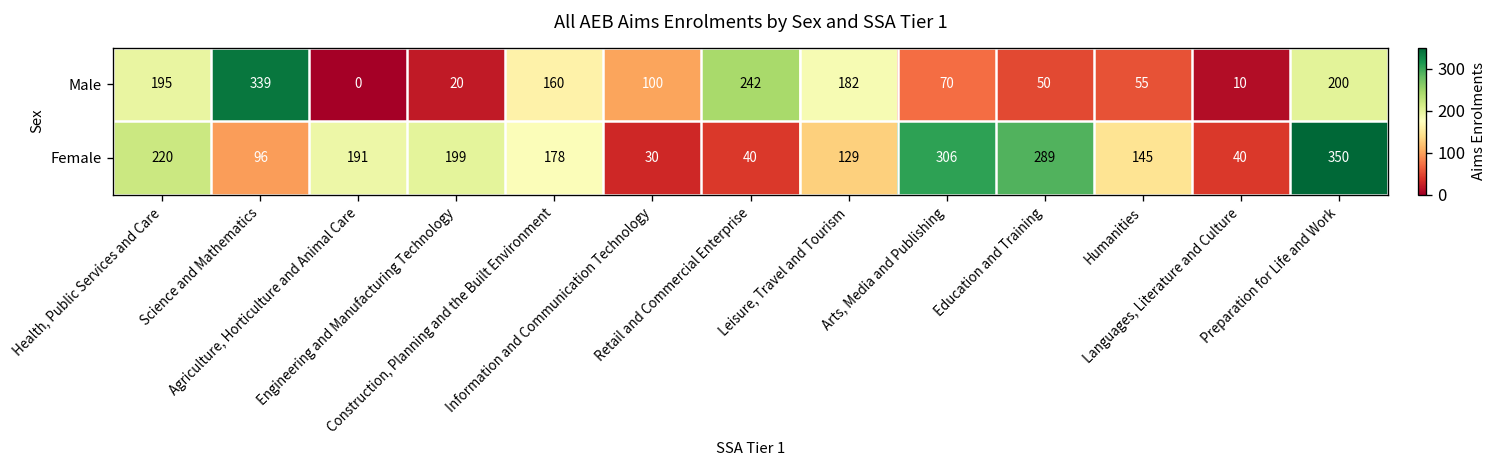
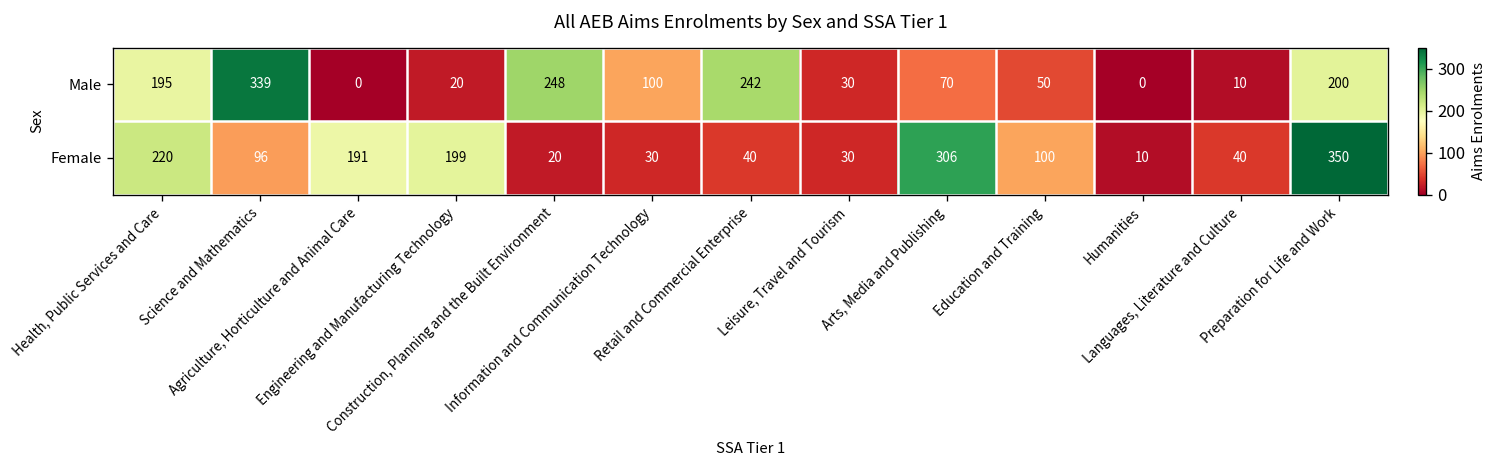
  {
    "Male": {
      "Health, Public Services and Care": 195,
      "Science and Mathematics": 339,
      "Agriculture, Horticulture and Animal Care": 0,
      "Engineering and Manufacturing Technology": 20,
-     "Construction, Planning and the Built Environment": 160,
+     "Construction, Planning and the Built Environment": 248,
      "Information and Communication Technology": 100,
      "Retail and Commercial Enterprise": 242,
-     "Leisure, Travel and Tourism": 182,
+     "Leisure, Travel and Tourism": 30,
      "Arts, Media and Publishing": 70,
      "Education and Training": 50,
-     "Humanities": 55,
+     "Humanities": 0,
      "Languages, Literature and Culture": 10,
      "Preparation for Life and Work": 200
    },
    "Female": {
      "Health, Public Services and Care": 220,
      "Science and Mathematics": 96,
      "Agriculture, Horticulture and Animal Care": 191,
      "Engineering and Manufacturing Technology": 199,
-     "Construction, Planning and the Built Environment": 178,
+     "Construction, Planning and the Built Environment": 20,
      "Information and Communication Technology": 30,
      "Retail and Commercial Enterprise": 40,
-     "Leisure, Travel and Tourism": 129,
+     "Leisure, Travel and Tourism": 30,
      "Arts, Media and Publishing": 306,
-     "Education and Training": 289,
-     "Humanities": 145,
+     "Education and Training": 100,
+     "Humanities": 10,
      "Languages, Literature and Culture": 40,
      "Preparation for Life and Work": 350
    }
  }
